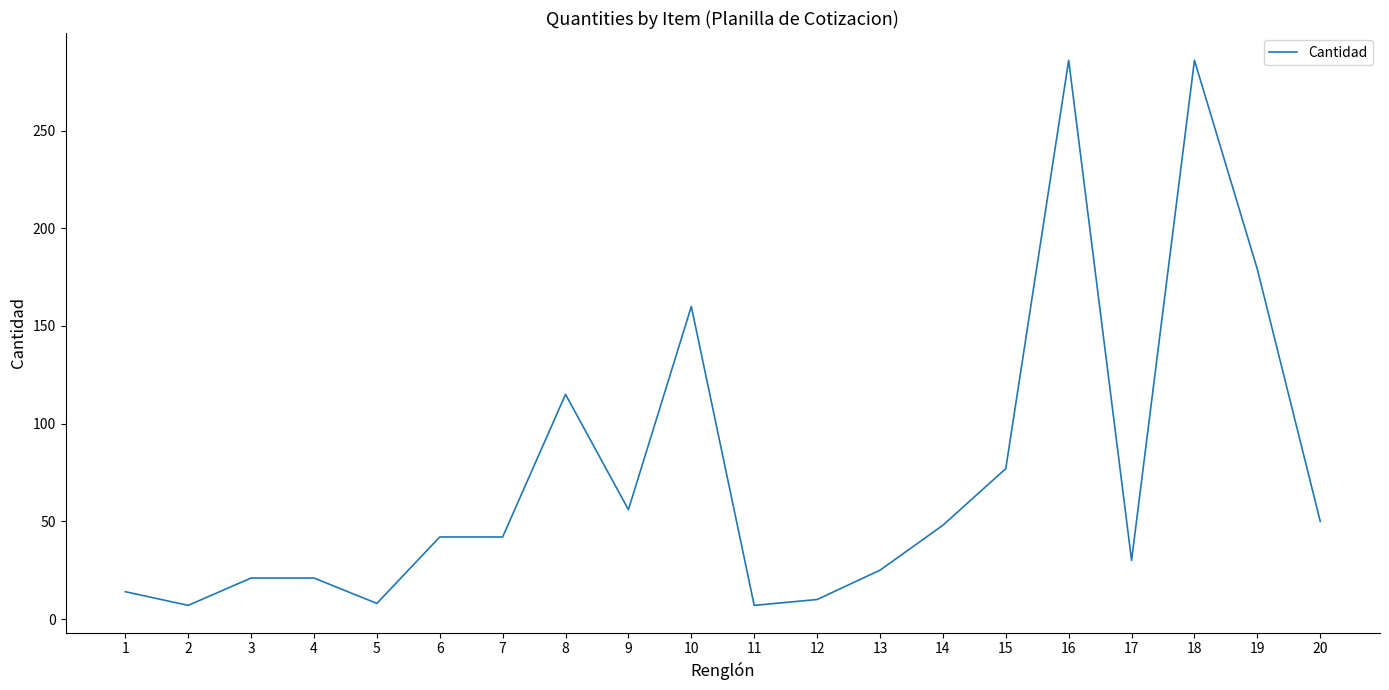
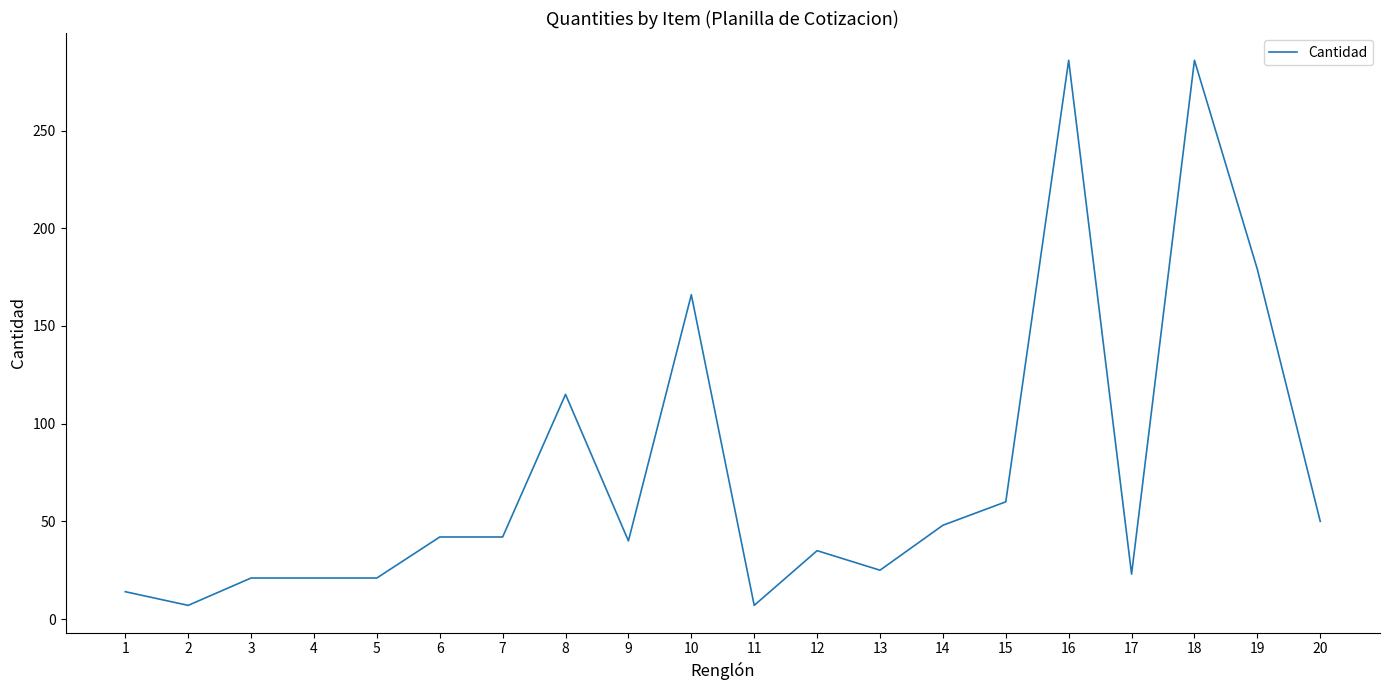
  {
    "1": 14,
    "2": 7,
    "3": 21,
    "4": 21,
-   "5": 8,
+   "5": 21,
    "6": 42,
    "7": 42,
    "8": 115,
-   "9": 56,
-   "10": 160,
+   "9": 40,
+   "10": 166,
    "11": 7,
-   "12": 10,
+   "12": 35,
    "13": 25,
    "14": 48,
-   "15": 77,
+   "15": 60,
    "16": 286,
-   "17": 30,
+   "17": 23,
    "18": 286,
    "19": 179,
    "20": 50
  }
